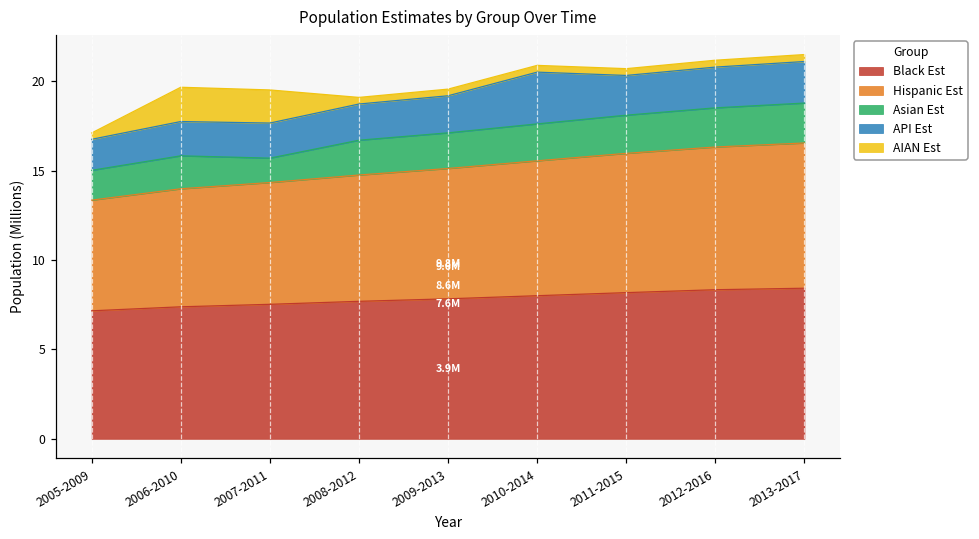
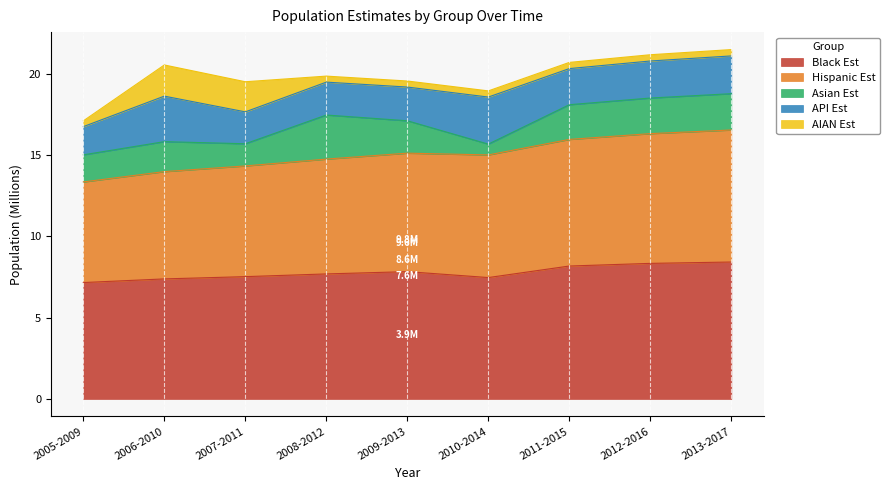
  {
    "Black Est": {
      "2005-2009": 7.2,
      "2006-2010": 7.4,
      "2007-2011": 7.5,
      "2008-2012": 7.7,
-     "2010-2014": 8.0,
+     "2010-2014": 7.5,
      "2011-2015": 8.2,
      "2012-2016": 8.3,
      "2013-2017": 8.4
    },
    "Hispanic Est": {
      "2005-2009": 6.2,
      "2006-2010": 6.6,
      "2007-2011": 6.8,
      "2008-2012": 7.1,
      "2009-2013": 7.3,
      "2010-2014": 7.5,
      "2011-2015": 7.8,
      "2012-2016": 8.0,
      "2013-2017": 8.1
    },
    "Asian Est": {
      "2005-2009": 1.7,
      "2006-2010": 1.8,
      "2007-2011": 1.4,
-     "2008-2012": 1.9,
+     "2008-2012": 2.7,
      "2009-2013": 2.0,
-     "2010-2014": 2.1,
+     "2010-2014": 0.7,
      "2011-2015": 2.1,
      "2012-2016": 2.2,
      "2013-2017": 2.2
    },
    "API Est": {
      "2005-2009": 1.7,
-     "2006-2010": 1.9,
+     "2006-2010": 2.8,
      "2007-2011": 2.0,
      "2008-2012": 2.0,
      "2009-2013": 2.1,
      "2010-2014": 2.9,
      "2011-2015": 2.2,
      "2012-2016": 2.3,
      "2013-2017": 2.3
    },
    "AIAN Est": {
      "2005-2009": 0.4,
      "2006-2010": 1.9,
      "2007-2011": 1.9,
      "2008-2012": 0.4,
      "2009-2013": 0.4,
      "2010-2014": 0.4,
      "2011-2015": 0.4,
      "2012-2016": 0.4,
      "2013-2017": 0.4
    }
  }
